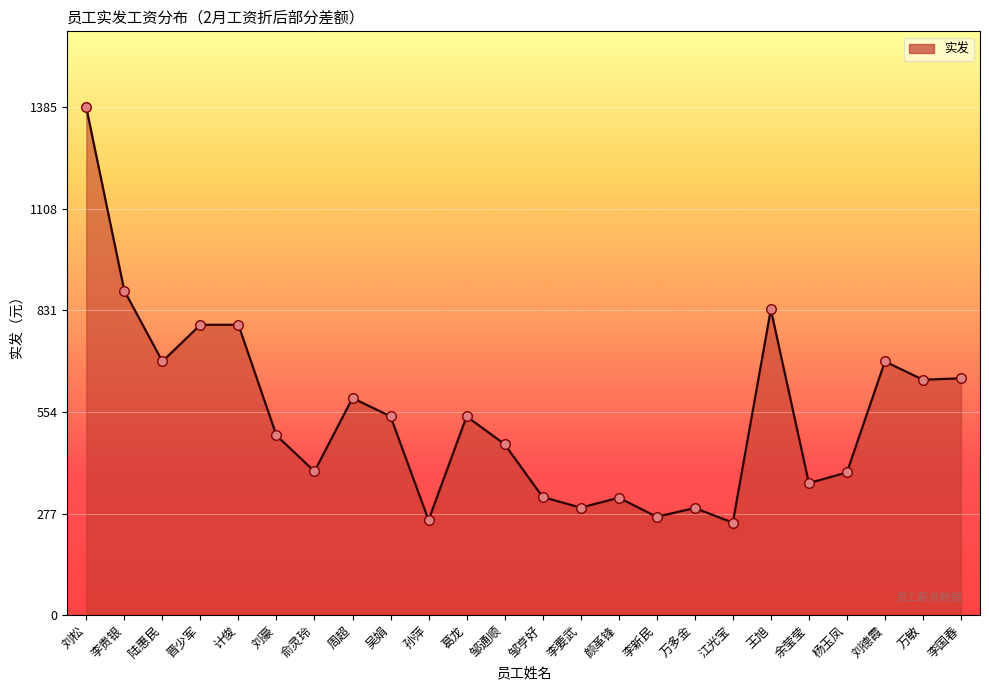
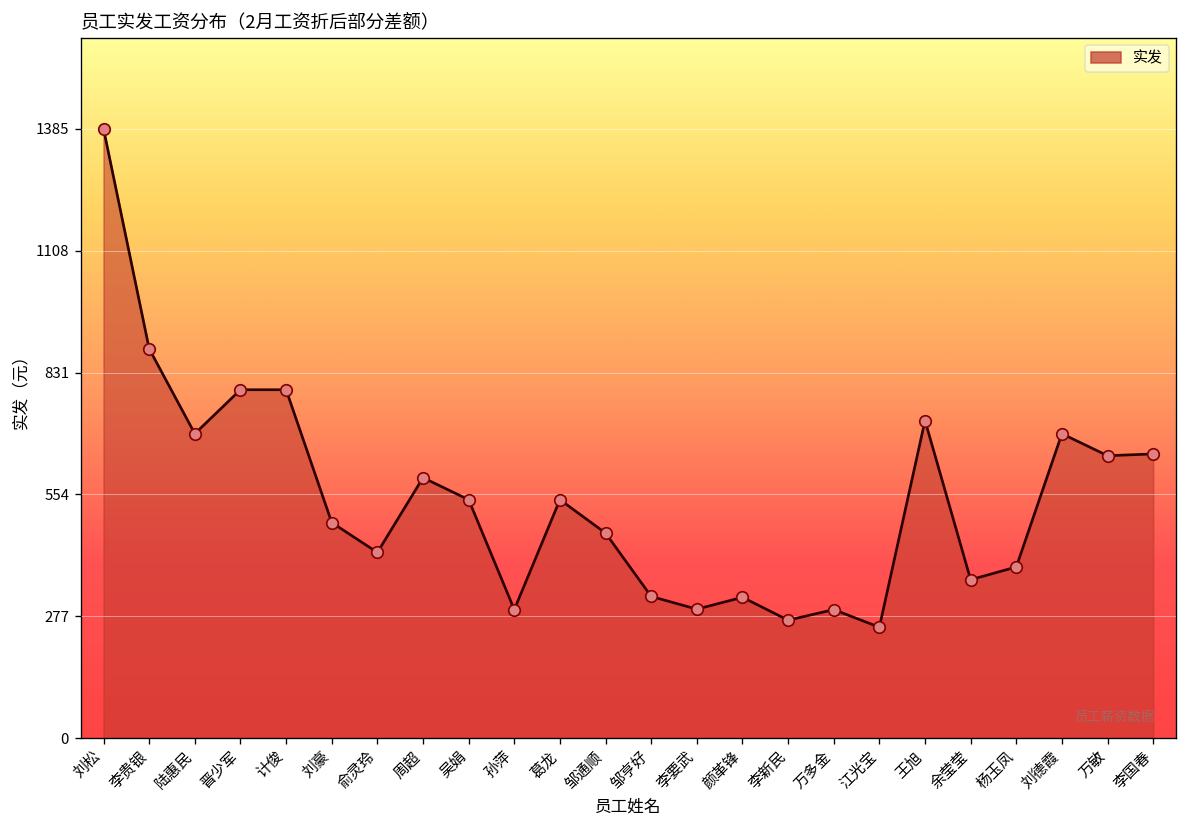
  {
    "刘松": 1390,
    "李贵银": 890,
    "陆惠民": 690,
    "晋少军": 790,
    "计俊": 790,
    "刘豪": 490,
-   "俞灵玲": 390,
+   "俞灵玲": 420,
    "周超": 590,
    "吴娟": 540,
-   "孙萍": 260,
+   "孙萍": 290,
    "葛龙": 540,
    "邹通顺": 470,
    "邹亨好": 320,
    "李要武": 290,
    "颜革锋": 320,
    "李新民": 270,
    "万多金": 290,
    "江光宝": 250,
-   "王旭": 830,
+   "王旭": 720,
    "余莹莹": 360,
    "杨玉凤": 390,
    "刘德霞": 690,
    "万敏": 640,
    "李国春": 650
  }
